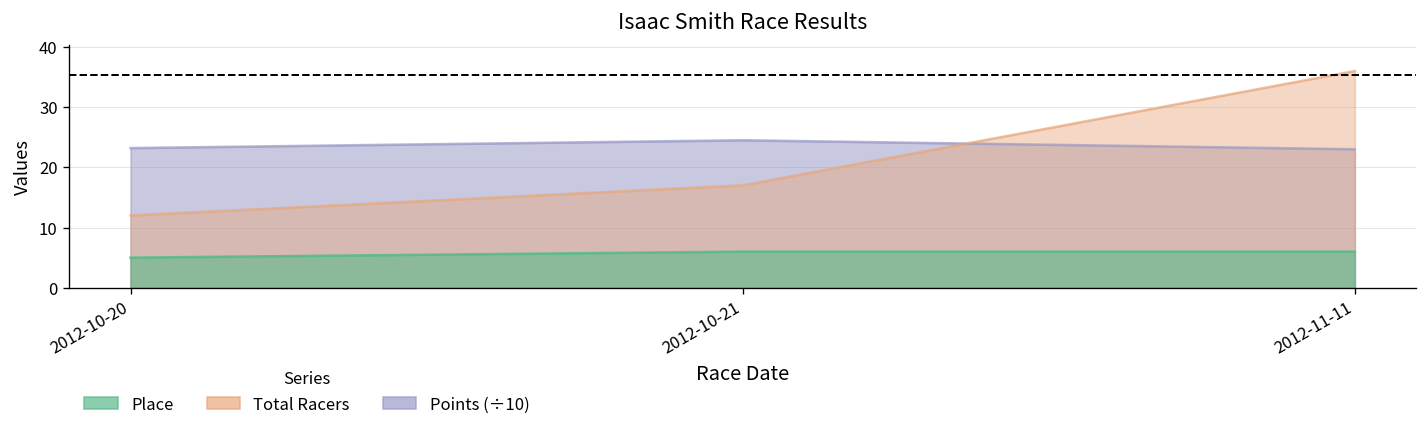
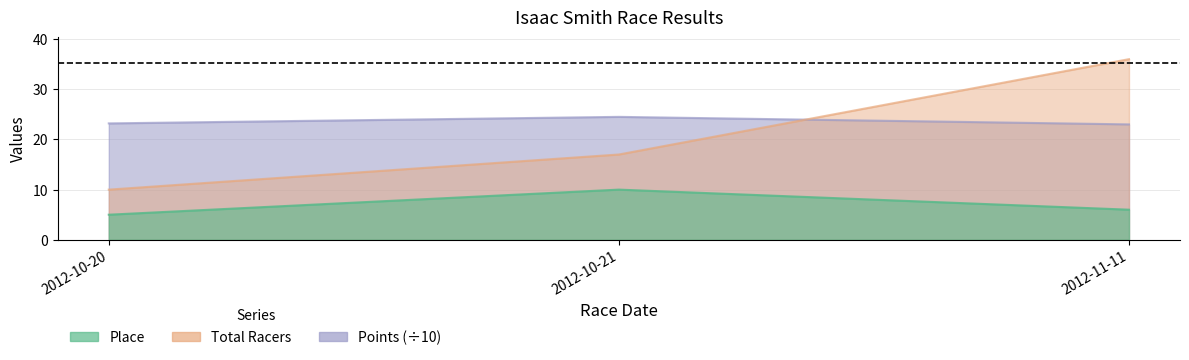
  {
    "Points (÷10)": {
      "2012-10-20": 23,
      "2012-10-21": 25,
      "2012-11-11": 23
    },
    "Total Racers": {
-     "2012-10-20": 12,
+     "2012-10-20": 10,
      "2012-10-21": 17,
      "2012-11-11": 36
    },
    "Place": {
      "2012-10-20": 5,
-     "2012-10-21": 6,
+     "2012-10-21": 10,
      "2012-11-11": 6
    }
  }
